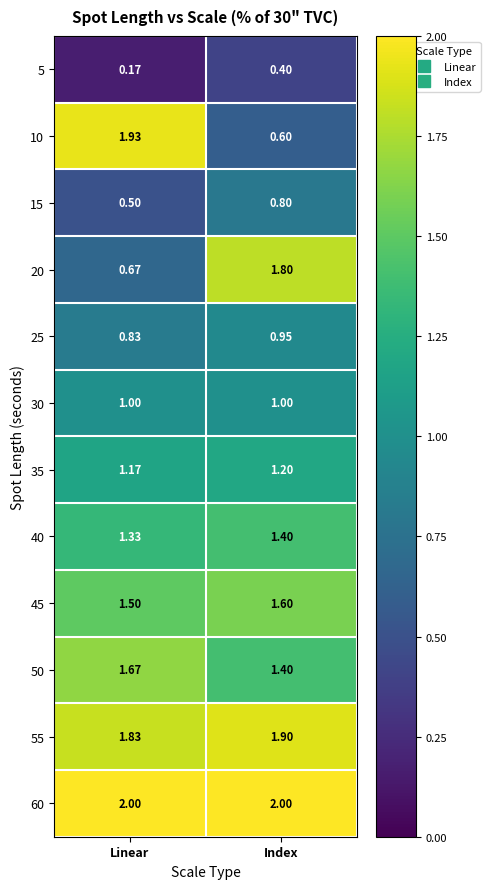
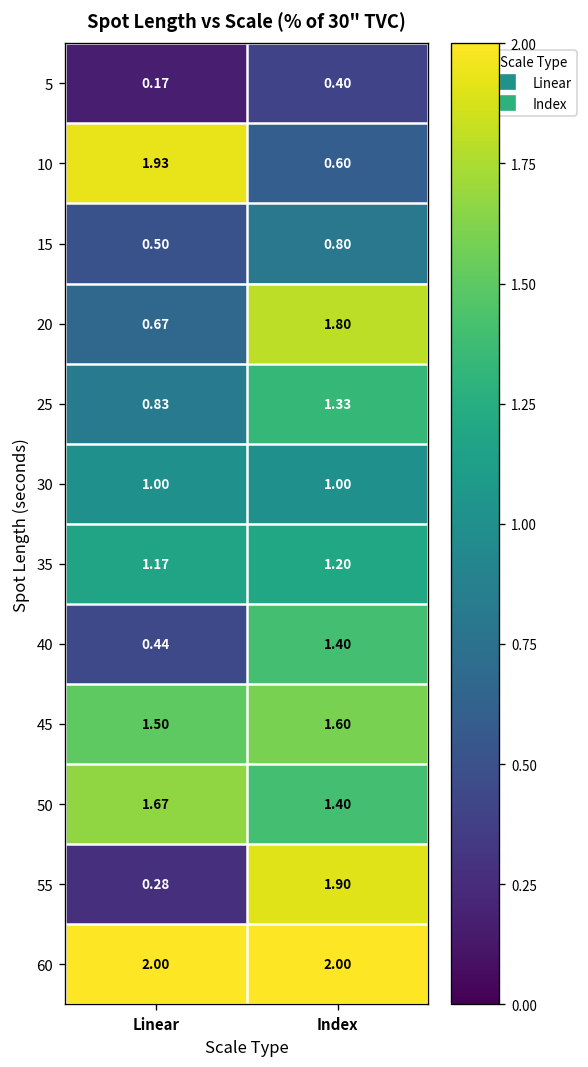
  {
    "5": {
      "Linear": 0.17,
      "Index": 0.40
    },
    "10": {
      "Linear": 1.93,
      "Index": 0.60
    },
    "15": {
      "Linear": 0.50,
      "Index": 0.80
    },
    "20": {
      "Linear": 0.67,
      "Index": 1.80
    },
    "25": {
      "Linear": 0.83,
-     "Index": 0.95
+     "Index": 1.33
    },
    "30": {
      "Linear": 1.00,
      "Index": 1.00
    },
    "35": {
      "Linear": 1.17,
      "Index": 1.20
    },
    "40": {
-     "Linear": 1.33,
+     "Linear": 0.44,
      "Index": 1.40
    },
    "45": {
      "Linear": 1.50,
      "Index": 1.60
    },
    "50": {
      "Linear": 1.67,
      "Index": 1.40
    },
    "55": {
-     "Linear": 1.83,
+     "Linear": 0.28,
      "Index": 1.90
    },
    "60": {
      "Linear": 2.00,
      "Index": 2.00
    }
  }
